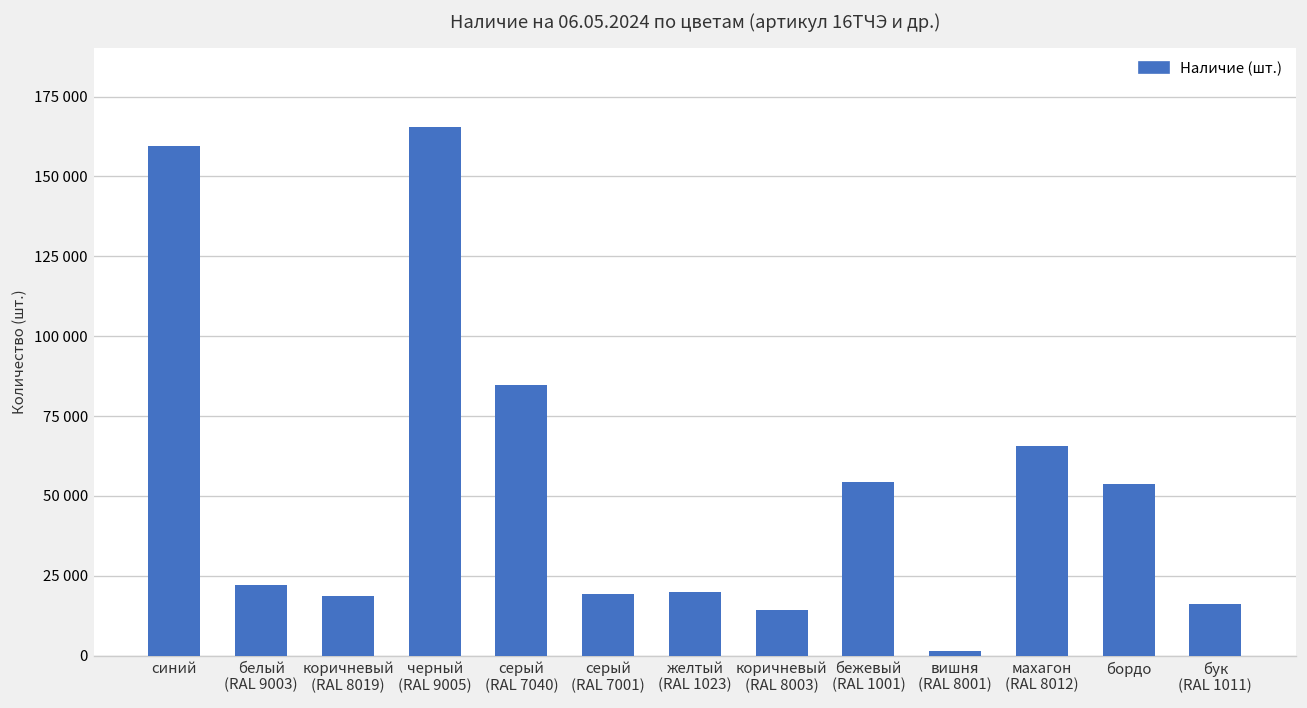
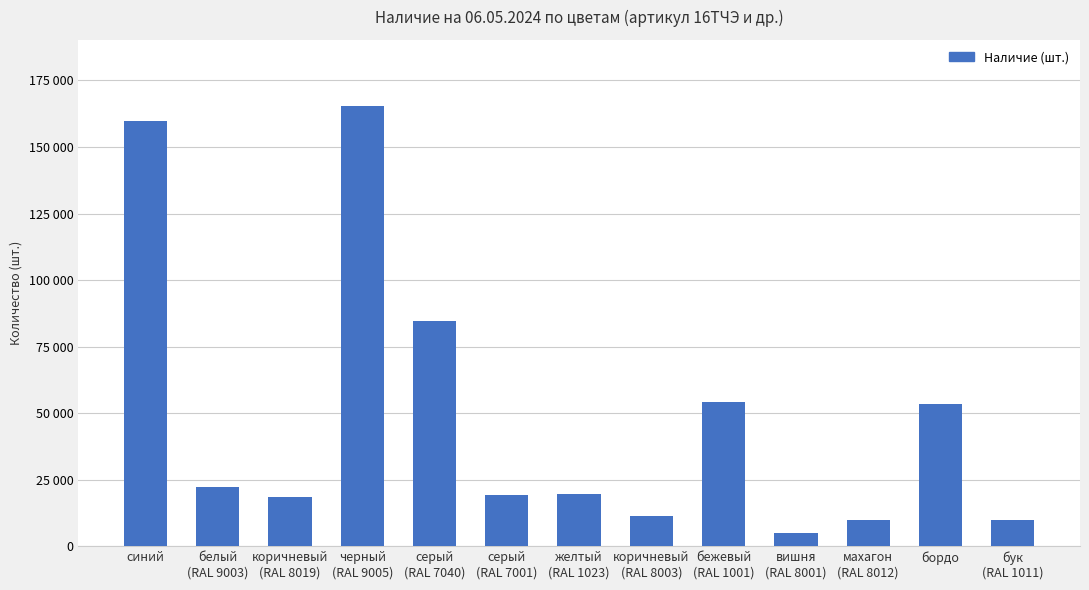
  {
    "синий": 160000,
    "белый (RAL 9003)": 22000,
    "коричневый (RAL 8019)": 19000,
    "черный (RAL 9005)": 165000,
    "серый (RAL 7040)": 85000,
    "серый (RAL 7001)": 19000,
    "желтый (RAL 1023)": 20000,
-   "коричневый (RAL 8003)": 14000,
+   "коричневый (RAL 8003)": 11000,
    "бежевый (RAL 1001)": 54000,
-   "вишня (RAL 8001)": 2000,
-   "махагон (RAL 8012)": 66000,
+   "вишня (RAL 8001)": 5000,
+   "махагон (RAL 8012)": 10000,
    "бордо": 54000,
-   "бук (RAL 1011)": 16000
+   "бук (RAL 1011)": 10000
  }
